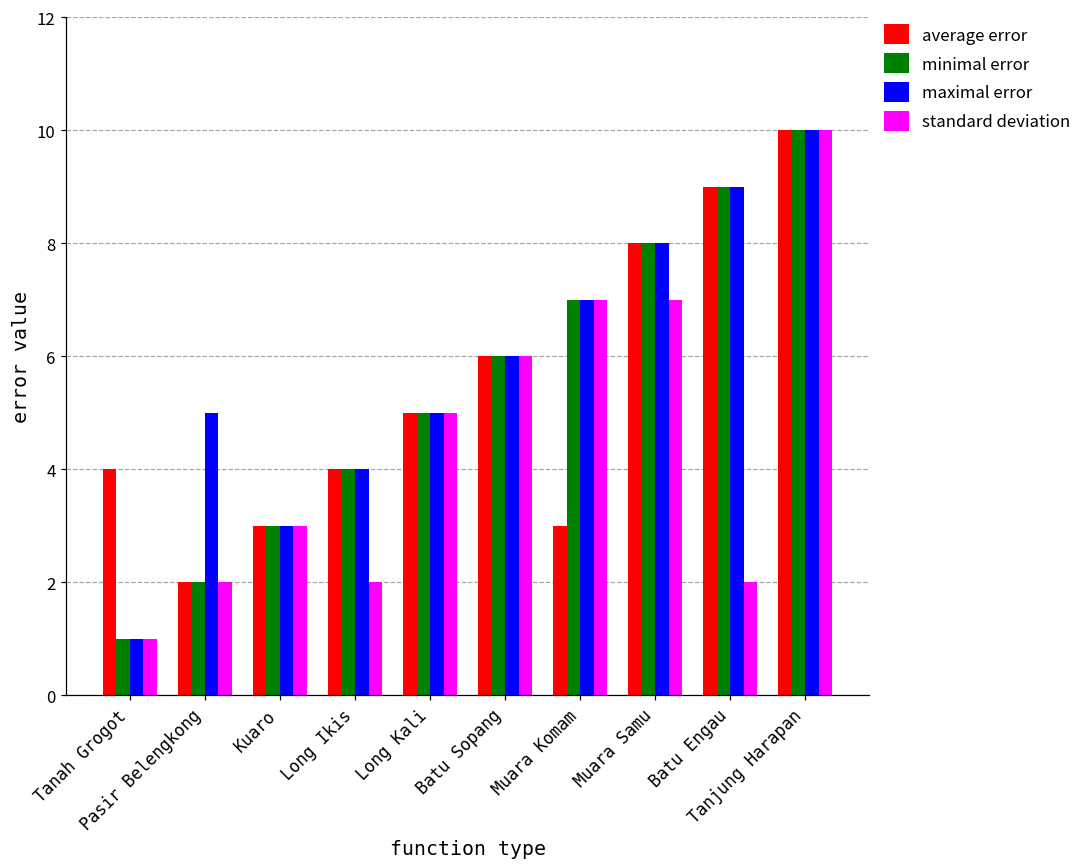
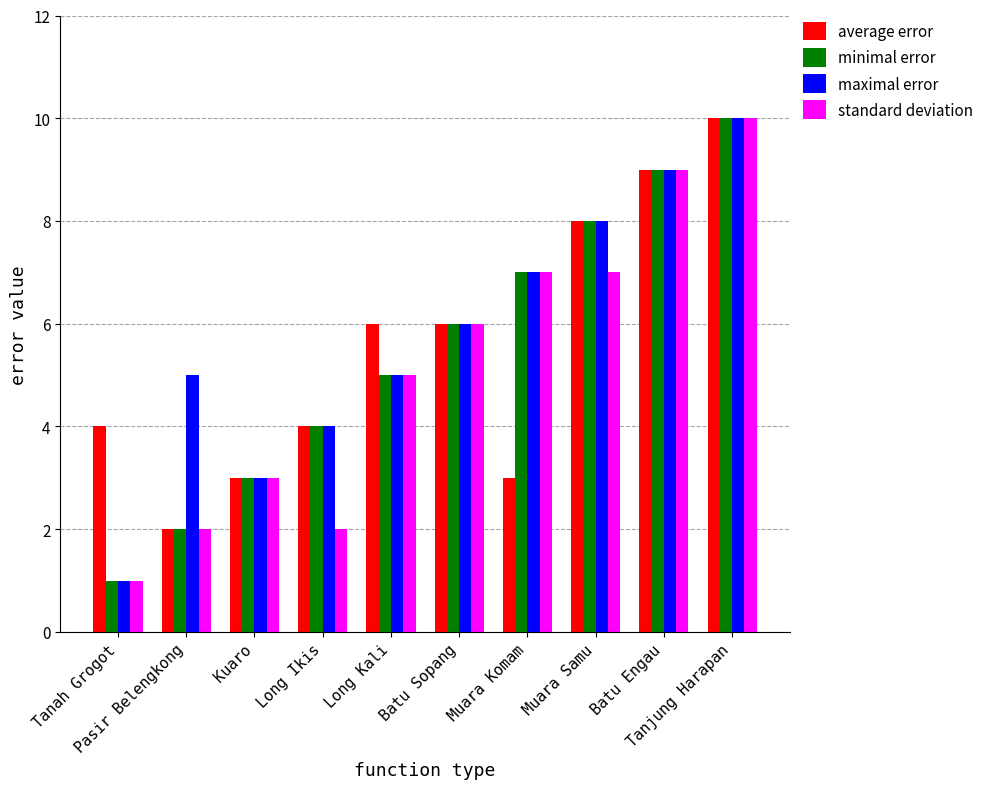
  {
    "average error": {
      "Tanah Grogot": 4,
      "Pasir Belengkong": 2,
      "Kuaro": 3,
      "Long Ikis": 4,
-     "Long Kali": 5,
+     "Long Kali": 6,
      "Batu Sopang": 6,
      "Muara Komam": 3,
      "Muara Samu": 8,
      "Batu Engau": 9,
      "Tanjung Harapan": 10
    },
    "minimal error": {
      "Tanah Grogot": 1,
      "Pasir Belengkong": 2,
      "Kuaro": 3,
      "Long Ikis": 4,
      "Long Kali": 5,
      "Batu Sopang": 6,
      "Muara Komam": 7,
      "Muara Samu": 8,
      "Batu Engau": 9,
      "Tanjung Harapan": 10
    },
    "maximal error": {
      "Tanah Grogot": 1,
      "Pasir Belengkong": 5,
      "Kuaro": 3,
      "Long Ikis": 4,
      "Long Kali": 5,
      "Batu Sopang": 6,
      "Muara Komam": 7,
      "Muara Samu": 8,
      "Batu Engau": 9,
      "Tanjung Harapan": 10
    },
    "standard deviation": {
      "Tanah Grogot": 1,
      "Pasir Belengkong": 2,
      "Kuaro": 3,
      "Long Ikis": 2,
      "Long Kali": 5,
      "Batu Sopang": 6,
      "Muara Komam": 7,
      "Muara Samu": 7,
-     "Batu Engau": 2,
+     "Batu Engau": 9,
      "Tanjung Harapan": 10
    }
  }
